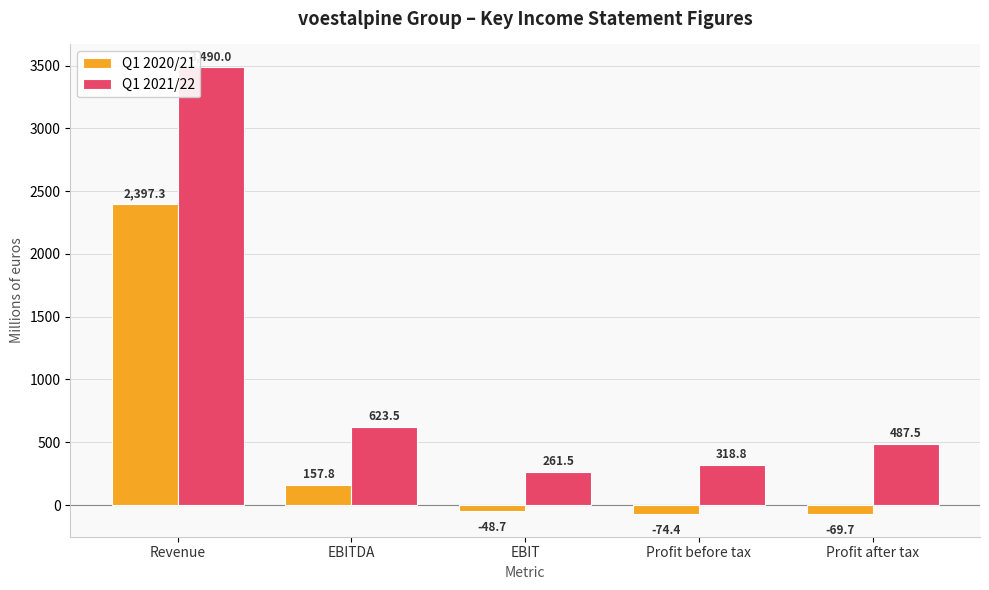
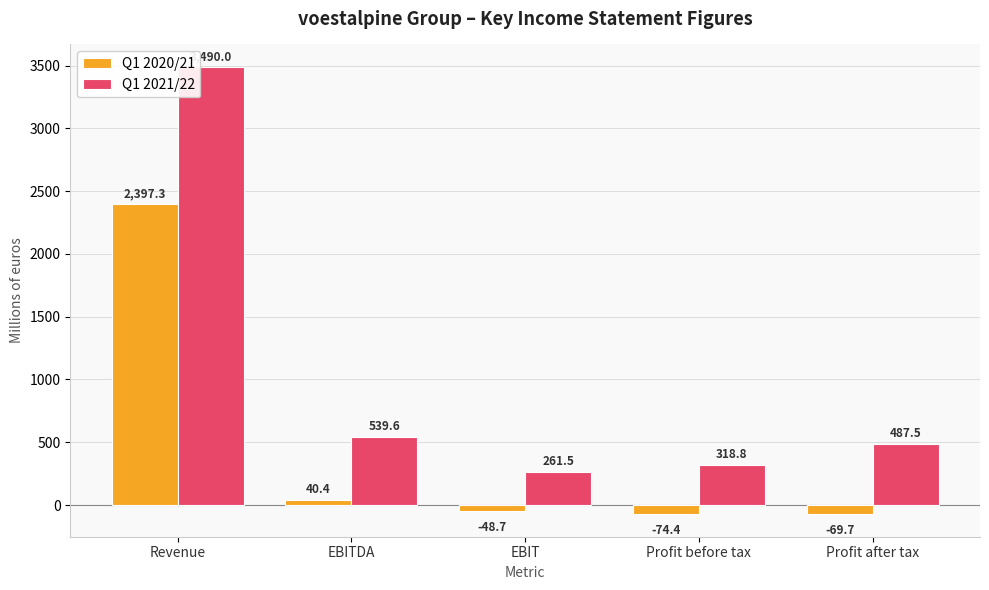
  {
    "Q1 2020/21": {
      "Revenue": "2,397.3",
-     "EBITDA": "157.8",
+     "EBITDA": "40.4",
      "EBIT": "-48.7",
      "Profit before tax": "-74.4",
      "Profit after tax": "-69.7"
    },
    "Q1 2021/22": {
-     "EBITDA": "623.5",
+     "EBITDA": "539.6",
      "EBIT": "261.5",
      "Profit before tax": "318.8",
      "Profit after tax": "487.5"
    }
  }
